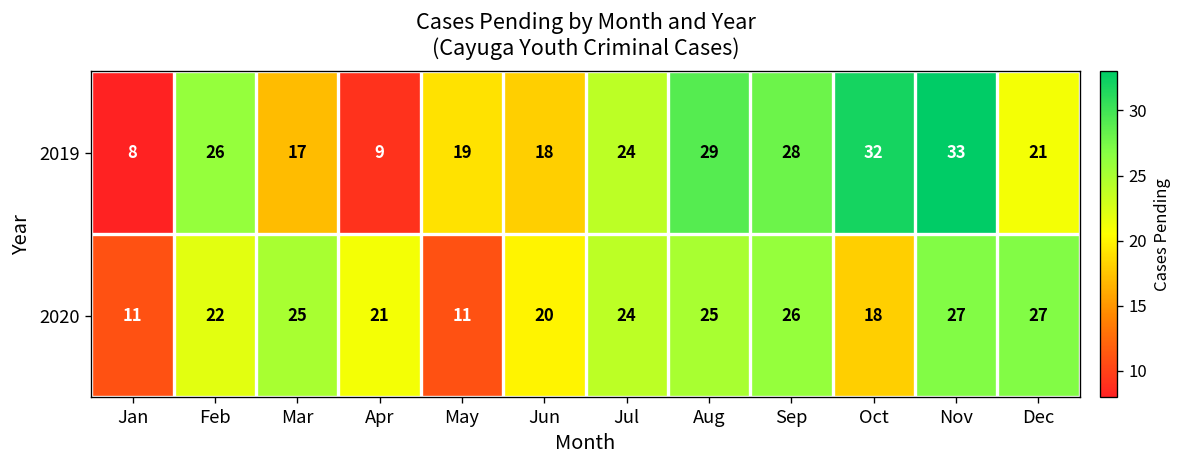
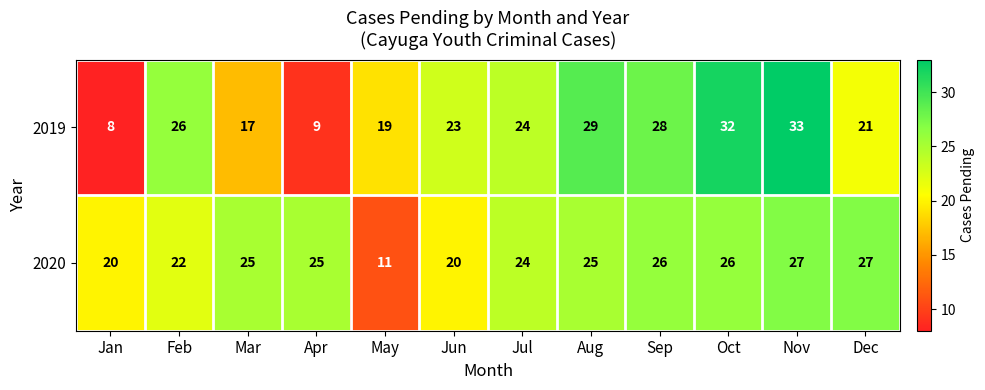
  {
    "2019": {
      "Jan": 8,
      "Feb": 26,
      "Mar": 17,
      "Apr": 9,
      "May": 19,
-     "Jun": 18,
+     "Jun": 23,
      "Jul": 24,
      "Aug": 29,
      "Sep": 28,
      "Oct": 32,
      "Nov": 33,
      "Dec": 21
    },
    "2020": {
-     "Jan": 11,
+     "Jan": 20,
      "Feb": 22,
      "Mar": 25,
-     "Apr": 21,
+     "Apr": 25,
      "May": 11,
      "Jun": 20,
      "Jul": 24,
      "Aug": 25,
      "Sep": 26,
-     "Oct": 18,
+     "Oct": 26,
      "Nov": 27,
      "Dec": 27
    }
  }
